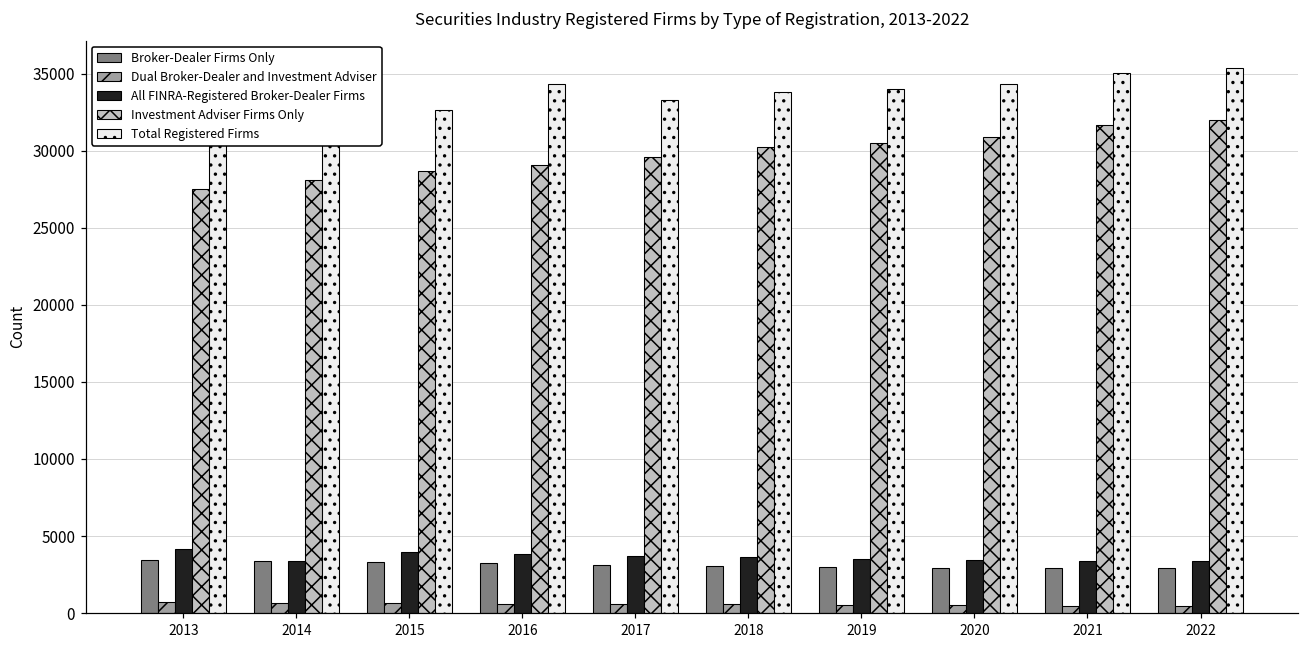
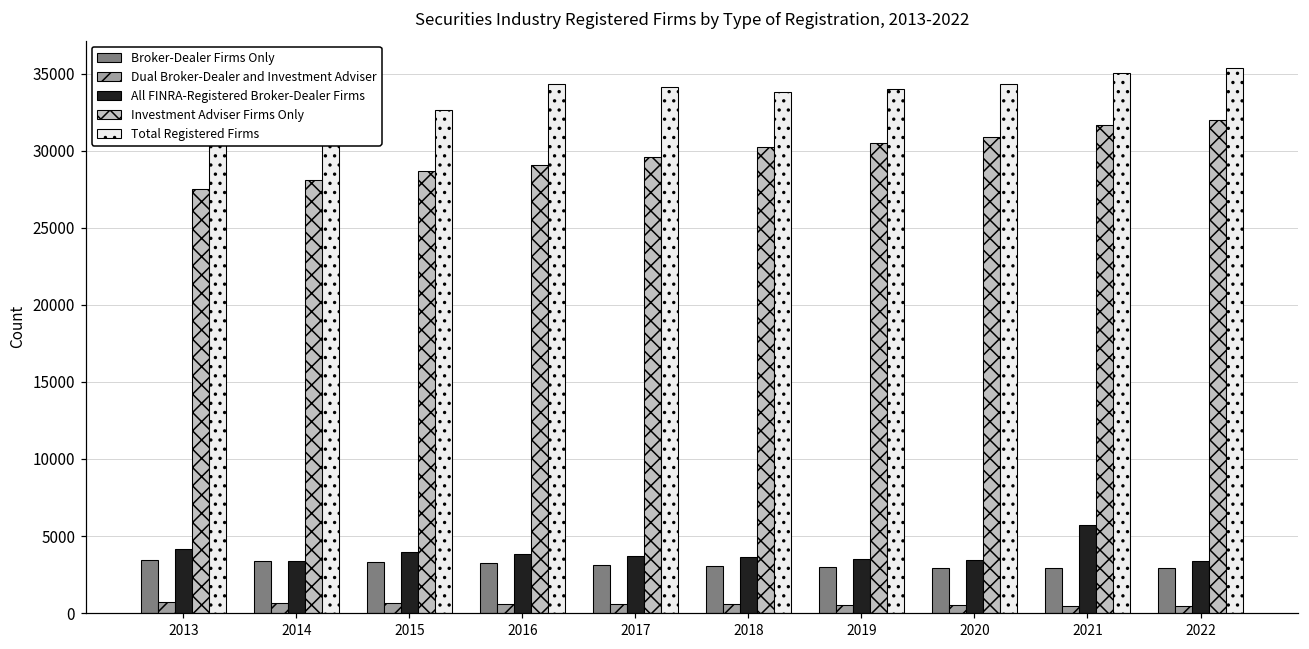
  {
    "All FINRA-Registered Broker-Dealer Firms": {
      "2013": 4100,
      "2014": 3400,
      "2015": 3900,
      "2016": 3800,
      "2017": 3700,
      "2018": 3600,
      "2019": 3500,
      "2020": 3400,
-     "2021": 3400,
+     "2021": 5700,
      "2022": 3400
    },
    "Total Registered Firms": {
      "2015": 32700,
      "2016": 34400,
-     "2017": 33300,
+     "2017": 34100,
      "2018": 33900,
      "2019": 34100,
      "2020": 34300,
      "2021": 35100,
      "2022": 35400
    }
  }
